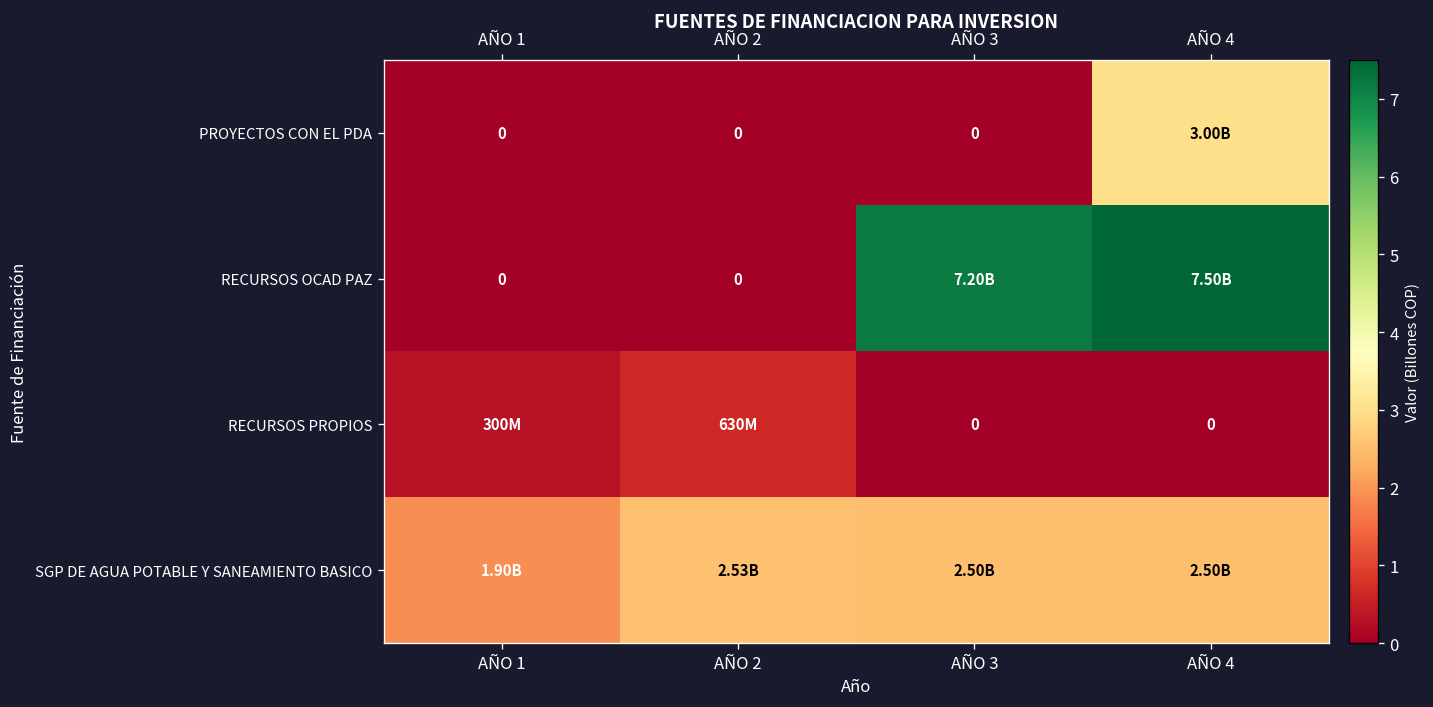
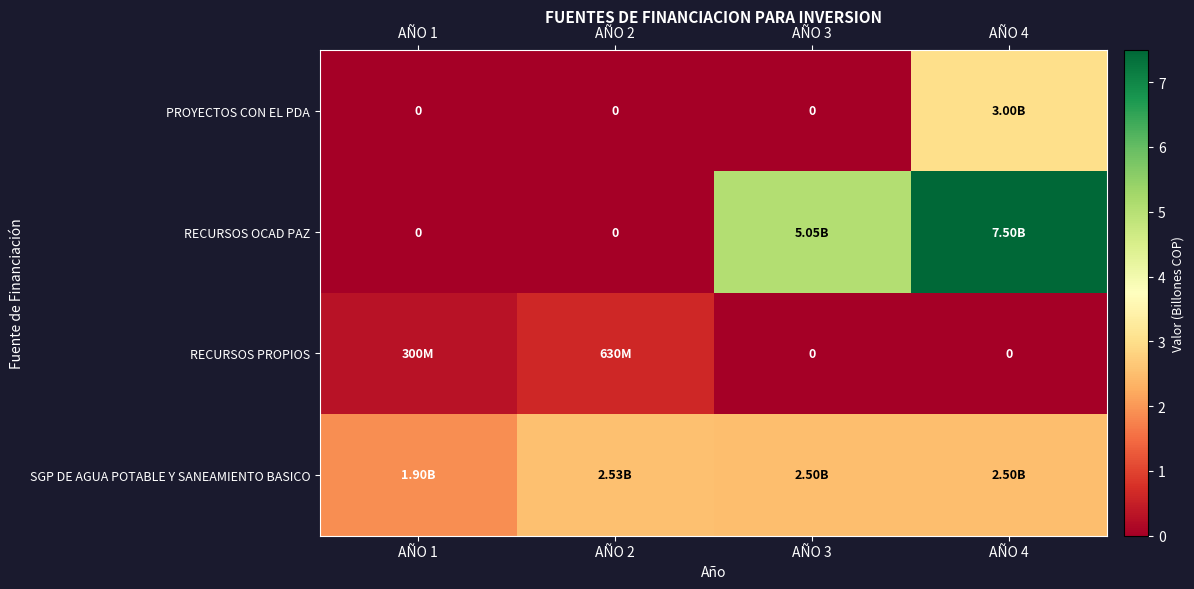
  {
    "PROYECTOS CON EL PDA": {
      "AÑO 1": "0",
      "AÑO 2": "0",
      "AÑO 3": "0",
      "AÑO 4": "3.00B"
    },
    "RECURSOS OCAD PAZ": {
      "AÑO 1": "0",
      "AÑO 2": "0",
-     "AÑO 3": "7.20B",
+     "AÑO 3": "5.05B",
      "AÑO 4": "7.50B"
    },
    "RECURSOS PROPIOS": {
      "AÑO 1": "300M",
      "AÑO 2": "630M",
      "AÑO 3": "0",
      "AÑO 4": "0"
    },
    "SGP DE AGUA POTABLE Y SANEAMIENTO BASICO": {
      "AÑO 1": "1.90B",
      "AÑO 2": "2.53B",
      "AÑO 3": "2.50B",
      "AÑO 4": "2.50B"
    }
  }
